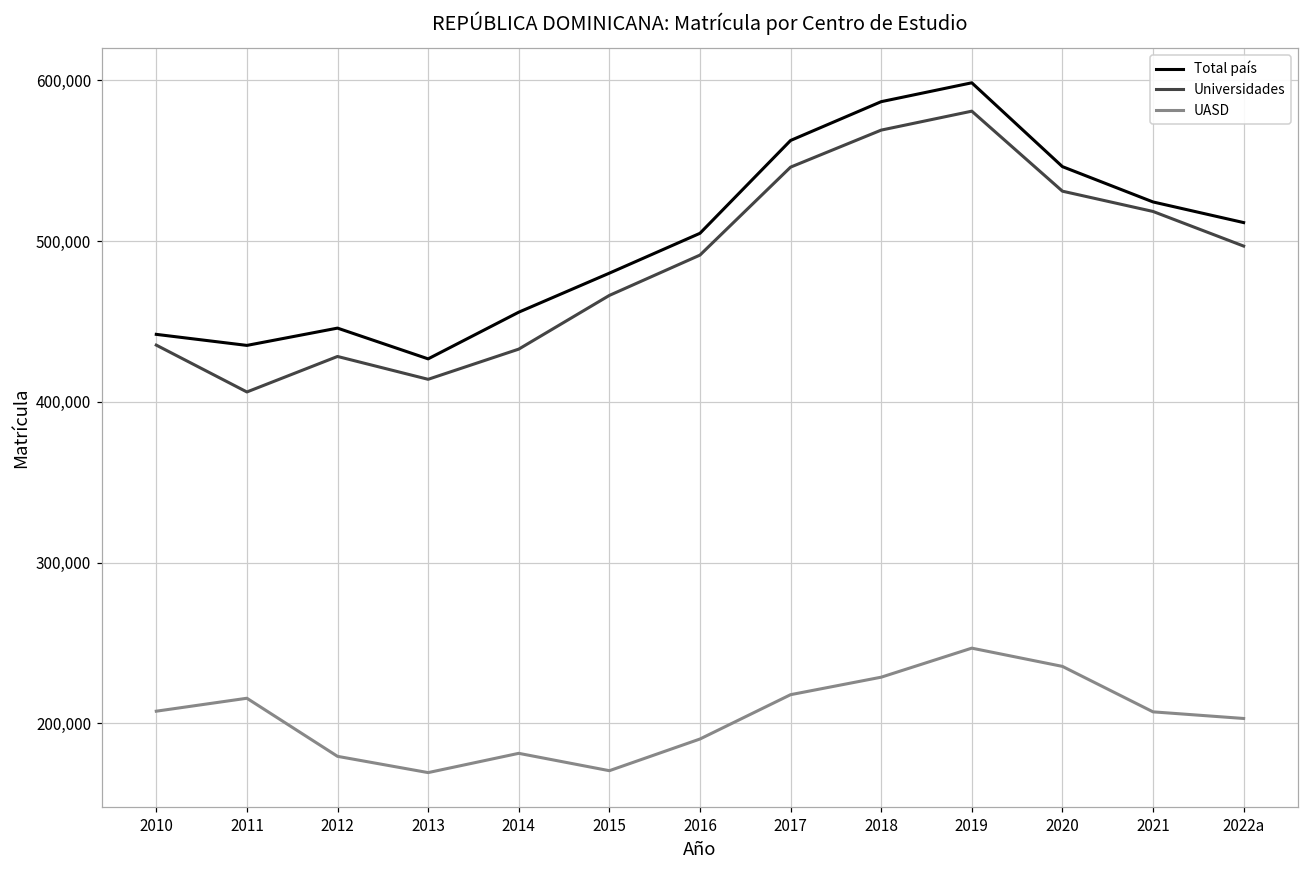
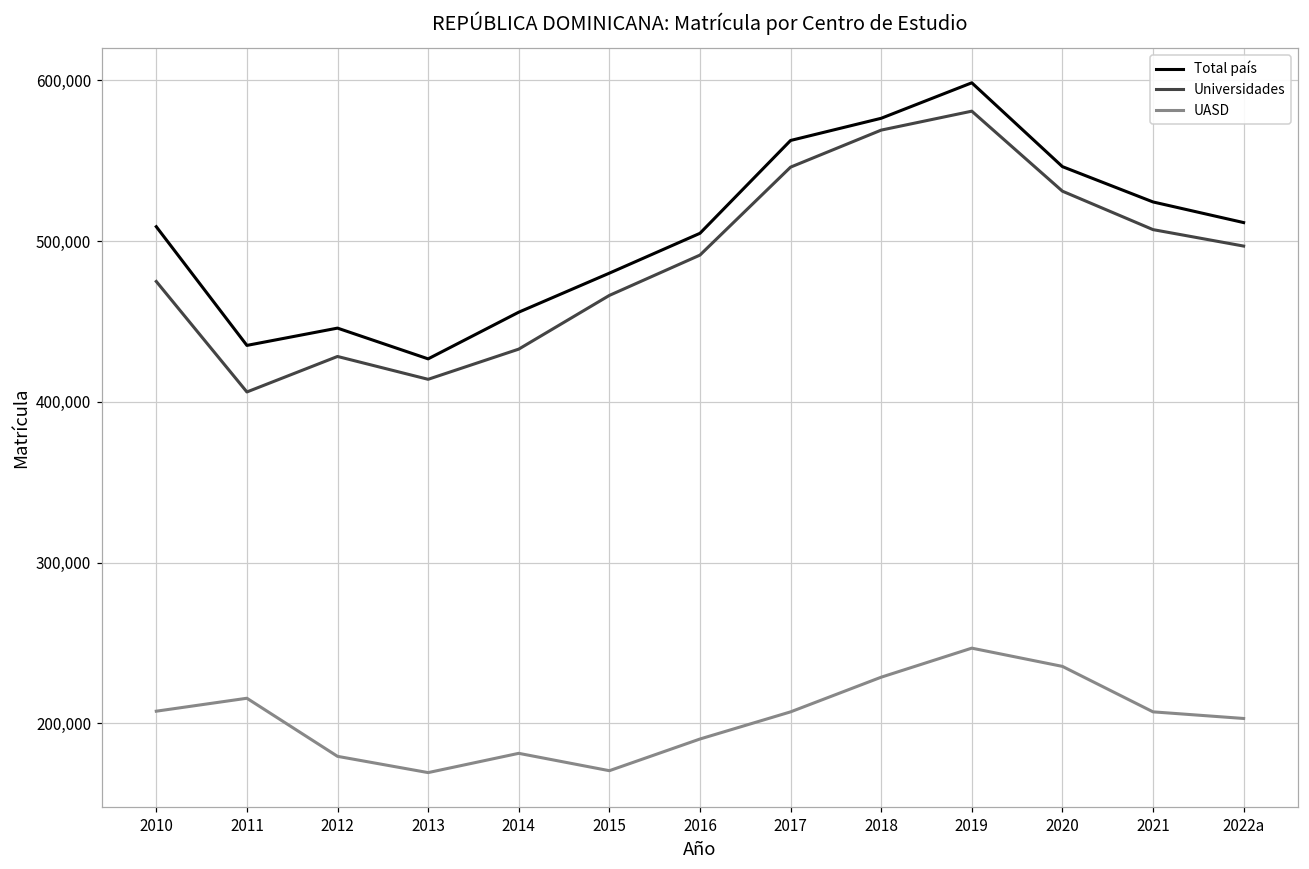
  {
    "Total país": {
-     "2010": "442,000",
+     "2010": "509,000",
      "2011": "435,000",
      "2012": "446,000",
      "2013": "427,000",
      "2014": "456,000",
      "2015": "480,000",
      "2016": "505,000",
      "2017": "563,000",
-     "2018": "587,000",
+     "2018": "576,000",
      "2019": "599,000",
      "2020": "546,000",
      "2021": "524,000",
      "2022a": "512,000"
    },
    "Universidades": {
-     "2010": "435,000",
+     "2010": "475,000",
      "2011": "406,000",
      "2012": "428,000",
      "2013": "414,000",
      "2014": "433,000",
      "2015": "466,000",
      "2016": "491,000",
      "2017": "546,000",
      "2018": "569,000",
      "2019": "581,000",
      "2020": "531,000",
-     "2021": "518,000",
+     "2021": "507,000",
      "2022a": "497,000"
    },
    "UASD": {
      "2010": "208,000",
      "2011": "216,000",
      "2012": "179,000",
      "2013": "169,000",
      "2014": "181,000",
      "2015": "171,000",
      "2016": "190,000",
-     "2017": "218,000",
+     "2017": "207,000",
      "2018": "229,000",
      "2019": "247,000",
      "2020": "235,000",
      "2021": "207,000",
      "2022a": "203,000"
    }
  }
